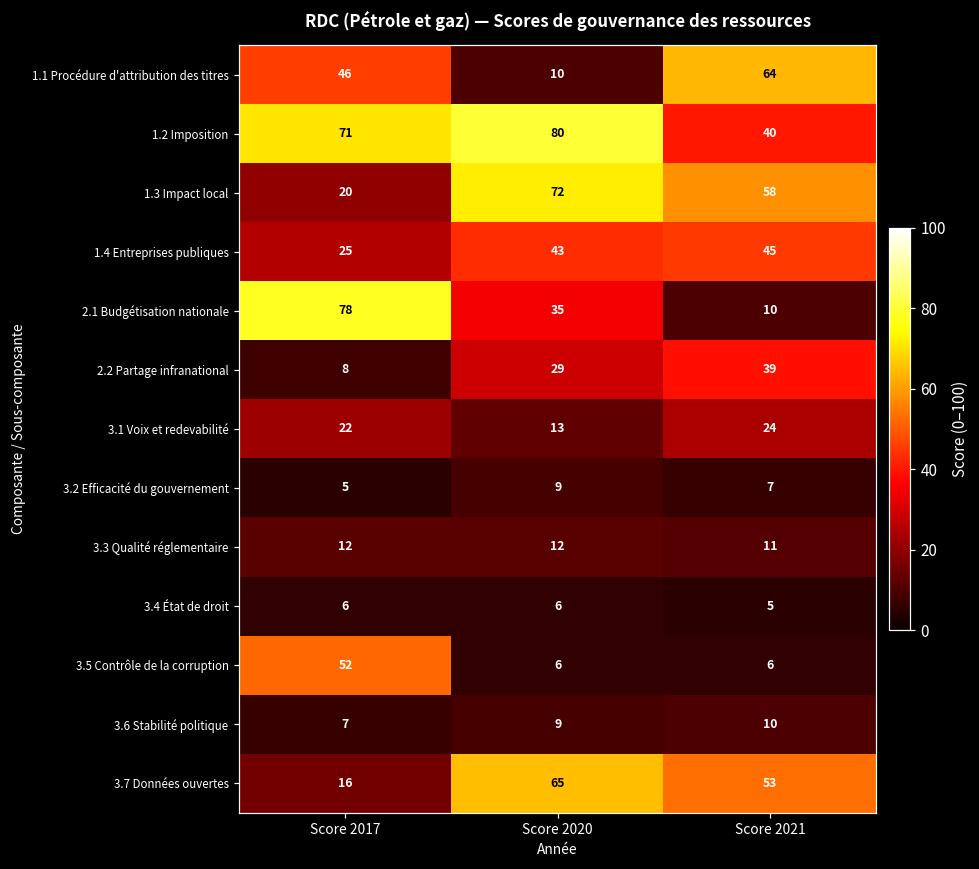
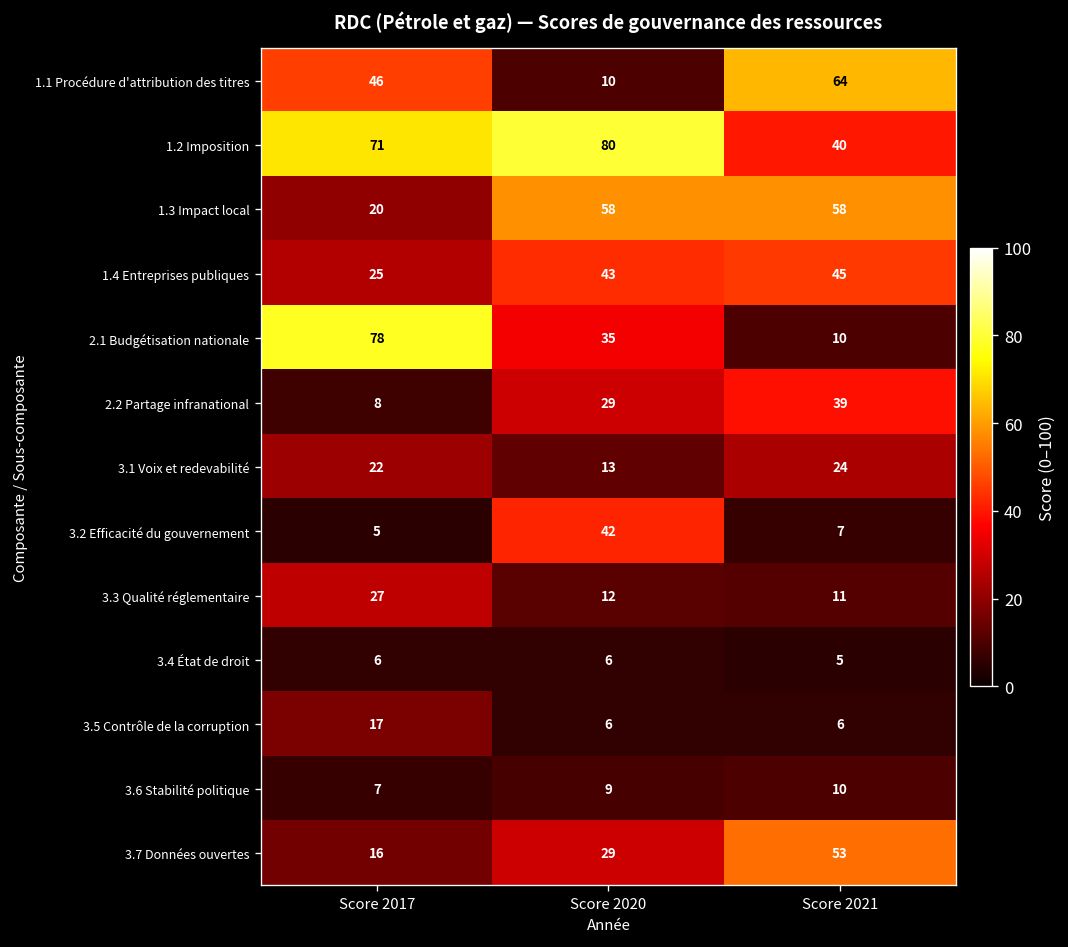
  {
    "1.1 Procédure d'attribution des titres": {
      "Score 2017": 46,
      "Score 2020": 10,
      "Score 2021": 64
    },
    "1.2 Imposition": {
      "Score 2017": 71,
      "Score 2020": 80,
      "Score 2021": 40
    },
    "1.3 Impact local": {
      "Score 2017": 20,
-     "Score 2020": 72,
+     "Score 2020": 58,
      "Score 2021": 58
    },
    "1.4 Entreprises publiques": {
      "Score 2017": 25,
      "Score 2020": 43,
      "Score 2021": 45
    },
    "2.1 Budgétisation nationale": {
      "Score 2017": 78,
      "Score 2020": 35,
      "Score 2021": 10
    },
    "2.2 Partage infranational": {
      "Score 2017": 8,
      "Score 2020": 29,
      "Score 2021": 39
    },
    "3.1 Voix et redevabilité": {
      "Score 2017": 22,
      "Score 2020": 13,
      "Score 2021": 24
    },
    "3.2 Efficacité du gouvernement": {
      "Score 2017": 5,
-     "Score 2020": 9,
+     "Score 2020": 42,
      "Score 2021": 7
    },
    "3.3 Qualité réglementaire": {
-     "Score 2017": 12,
+     "Score 2017": 27,
      "Score 2020": 12,
      "Score 2021": 11
    },
    "3.4 État de droit": {
      "Score 2017": 6,
      "Score 2020": 6,
      "Score 2021": 5
    },
    "3.5 Contrôle de la corruption": {
-     "Score 2017": 52,
+     "Score 2017": 17,
      "Score 2020": 6,
      "Score 2021": 6
    },
    "3.6 Stabilité politique": {
      "Score 2017": 7,
      "Score 2020": 9,
      "Score 2021": 10
    },
    "3.7 Données ouvertes": {
      "Score 2017": 16,
-     "Score 2020": 65,
+     "Score 2020": 29,
      "Score 2021": 53
    }
  }
